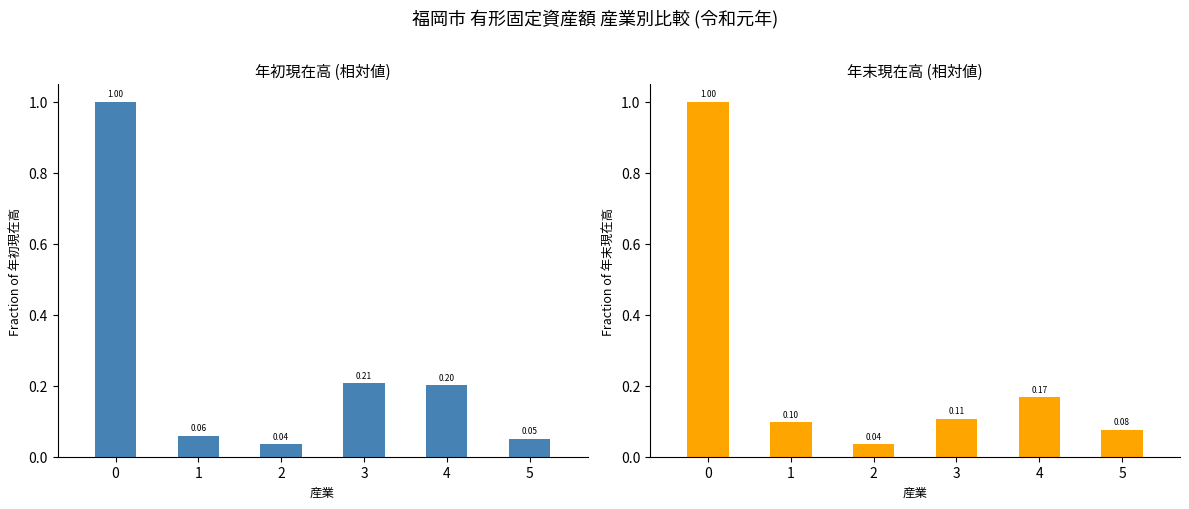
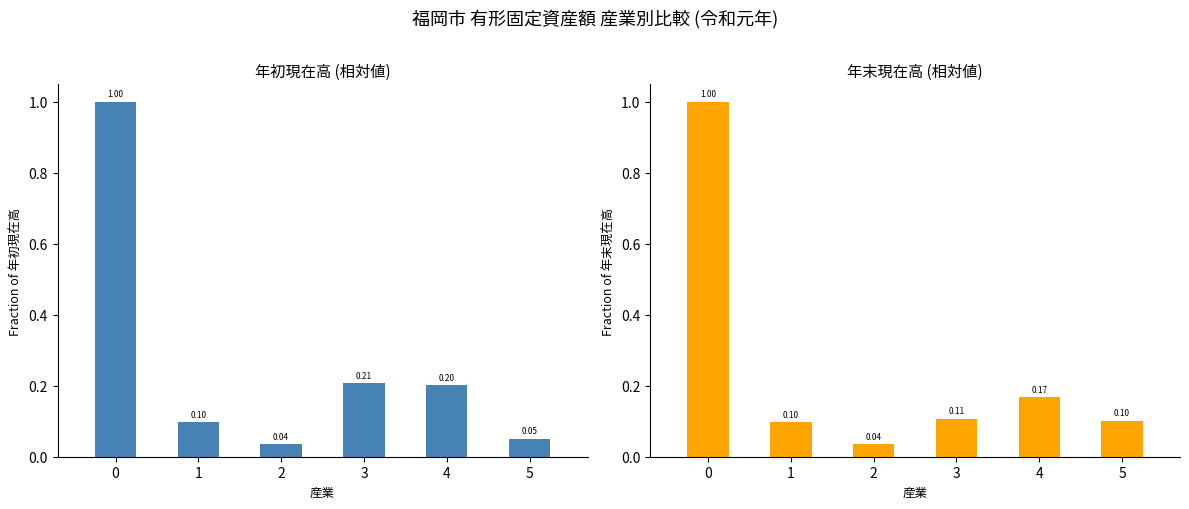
  {
    "年初現在高 (相対値)": {
      "0": 1.00,
-     "1": 0.06,
+     "1": 0.10,
      "2": 0.04,
      "3": 0.21,
      "4": 0.20,
      "5": 0.05
    },
    "年末現在高 (相対値)": {
      "0": 1.00,
      "1": 0.10,
      "2": 0.04,
      "3": 0.11,
      "4": 0.17,
-     "5": 0.08
+     "5": 0.10
    }
  }
